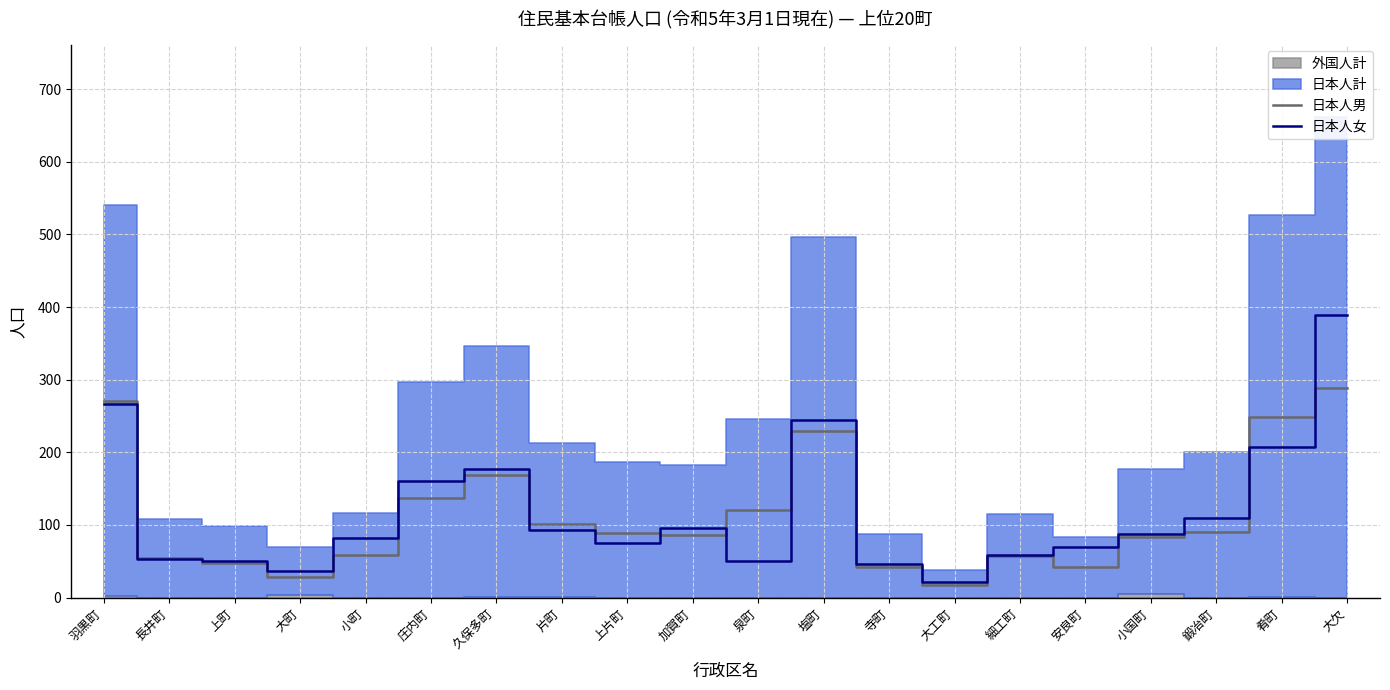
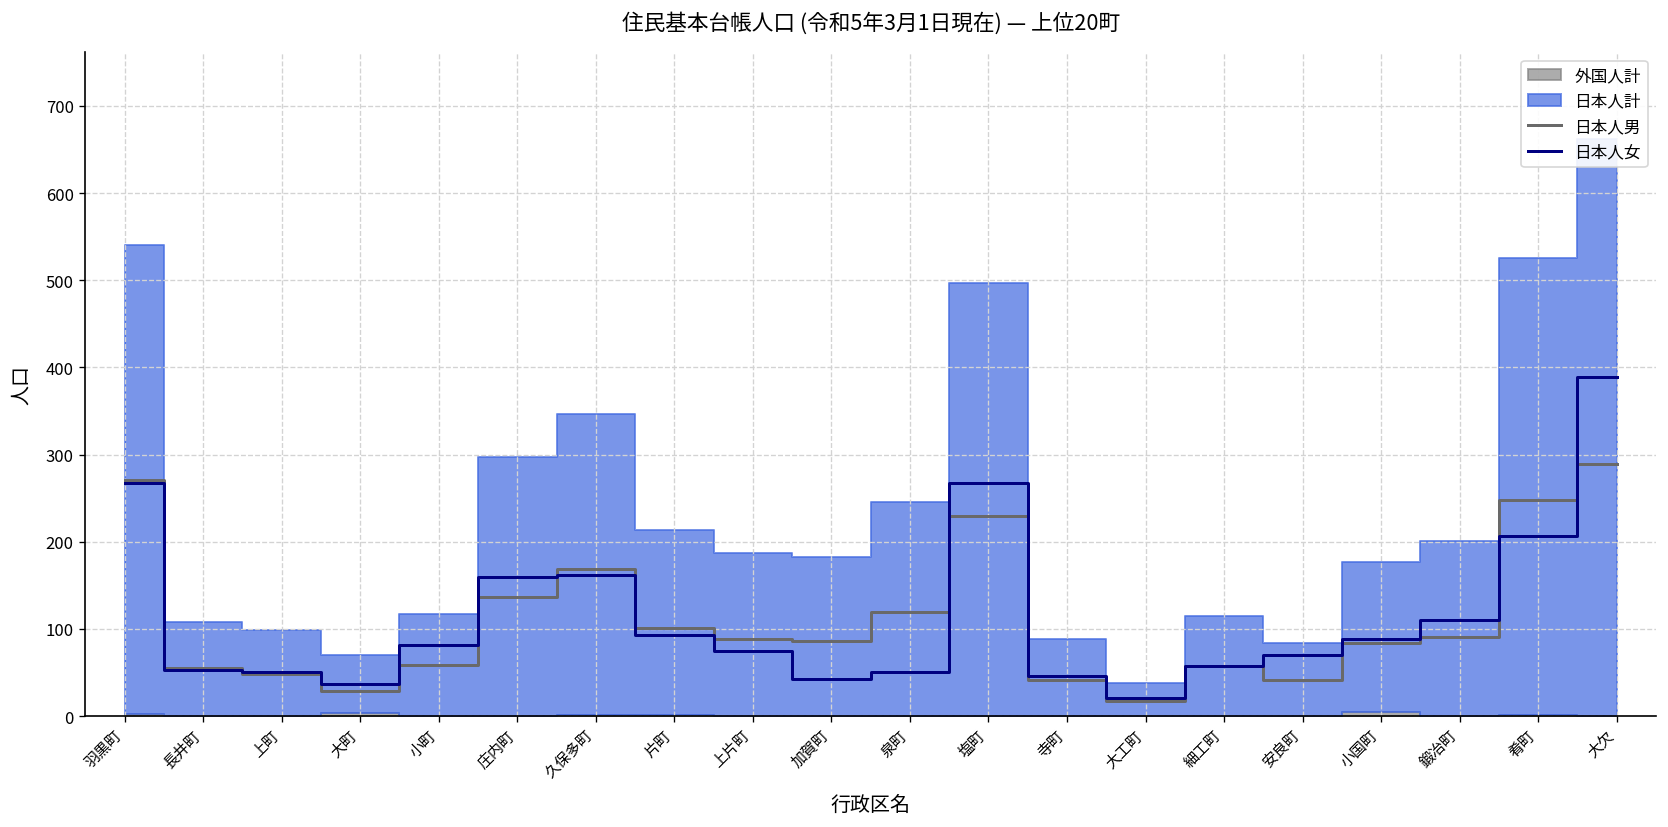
  {
    "日本人女": {
      "羽黒町": 270,
      "大町": 40,
      "小町": 80,
      "庄内町": 160,
-     "久保多町": 180,
+     "久保多町": 160,
      "片町": 90,
      "上片町": 80,
-     "加賀町": 100,
+     "加賀町": 40,
      "泉町": 50,
-     "塩町": 250,
+     "塩町": 270,
      "寺町": 50,
      "大工町": 20,
      "安良町": 70,
      "小国町": 90,
      "鍛冶町": 110,
      "肴町": 210,
      "大欠": 390
    }
  }
